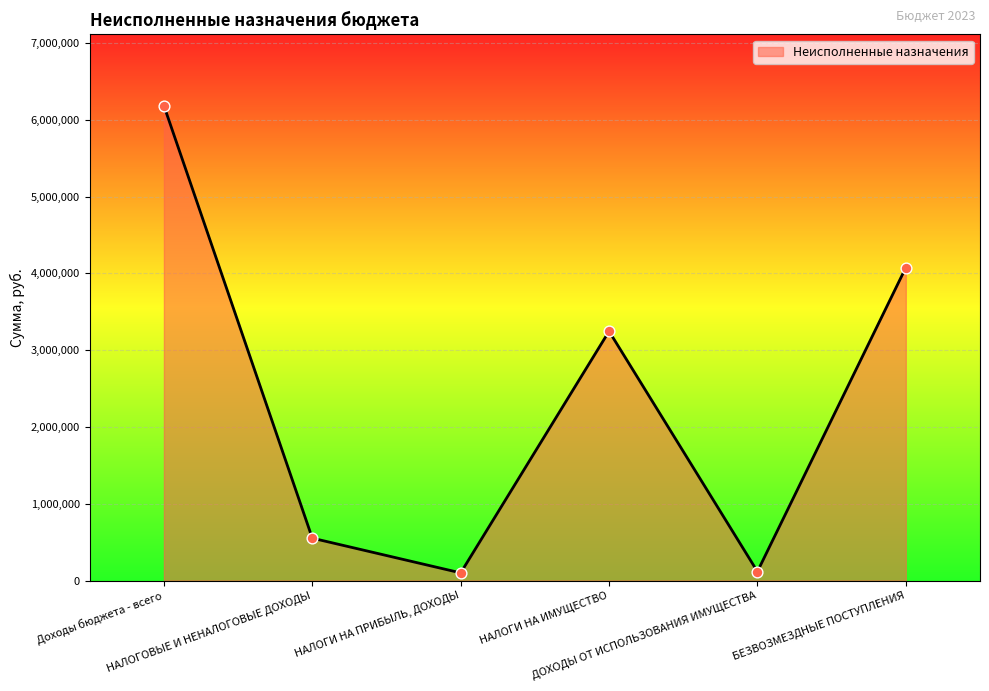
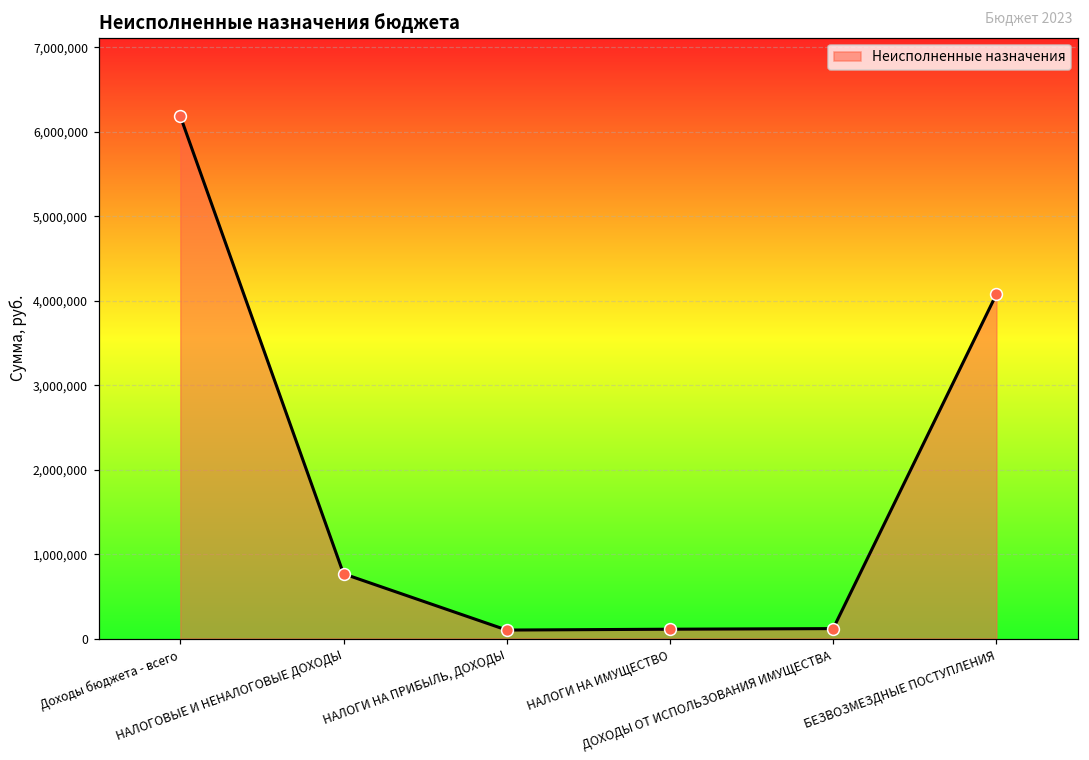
  {
    "Доходы бюджета - всего": "6,200,000",
-   "НАЛОГОВЫЕ И НЕНАЛОГОВЫЕ ДОХОДЫ": "600,000",
+   "НАЛОГОВЫЕ И НЕНАЛОГОВЫЕ ДОХОДЫ": "800,000",
    "НАЛОГИ НА ПРИБЫЛЬ, ДОХОДЫ": "100,000",
-   "НАЛОГИ НА ИМУЩЕСТВО": "3,200,000",
+   "НАЛОГИ НА ИМУЩЕСТВО": "100,000",
    "ДОХОДЫ ОТ ИСПОЛЬЗОВАНИЯ ИМУЩЕСТВА": "100,000",
    "БЕЗВОЗМЕЗДНЫЕ ПОСТУПЛЕНИЯ": "4,100,000"
  }
